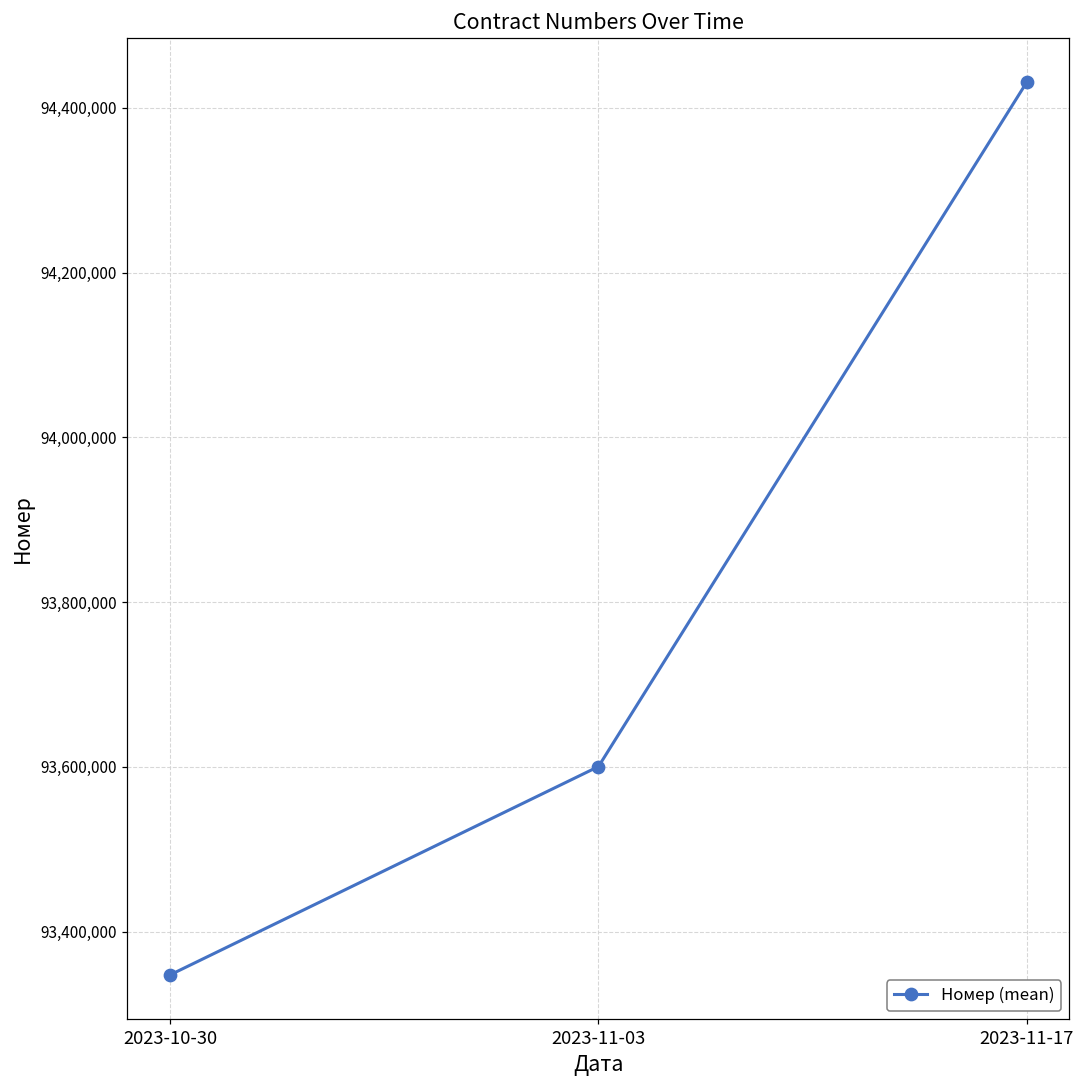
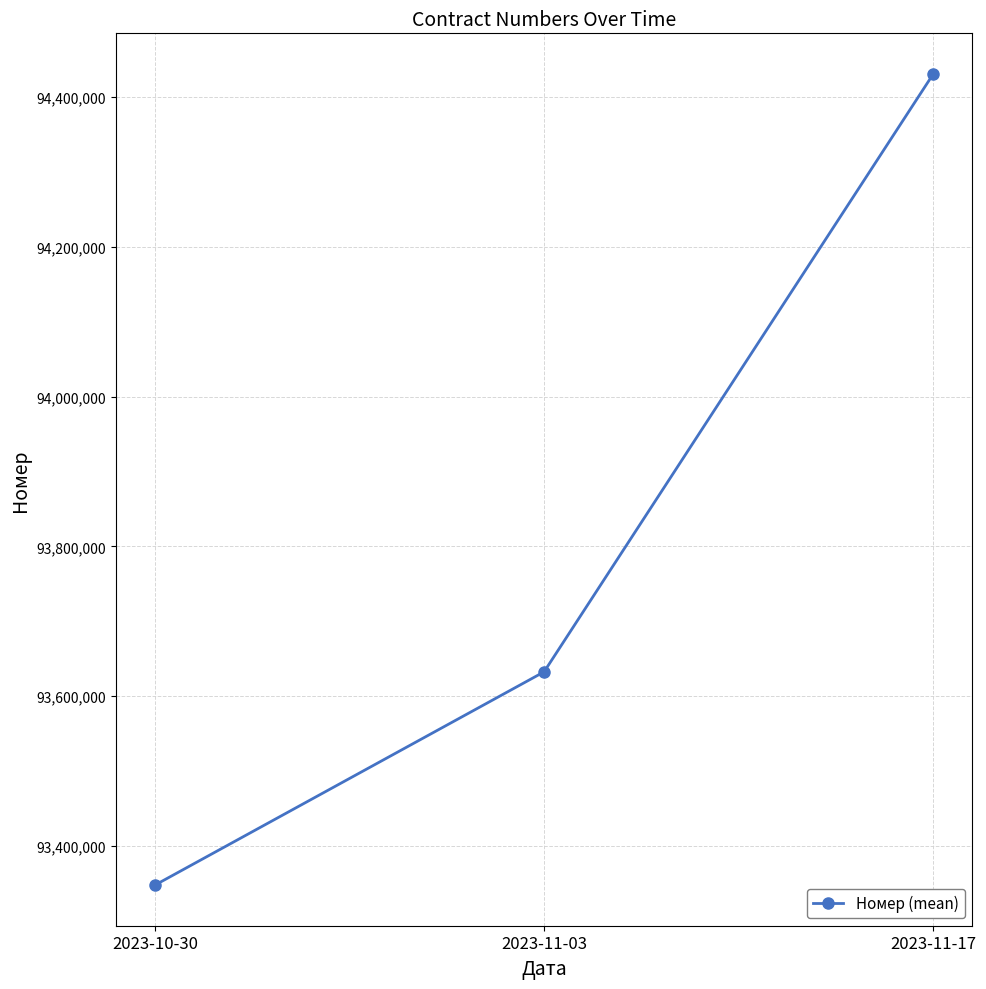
  {
    "2023-10-30": "93,350,000",
-   "2023-11-03": "93,600,000",
+   "2023-11-03": "93,630,000",
    "2023-11-17": "94,430,000"
  }
